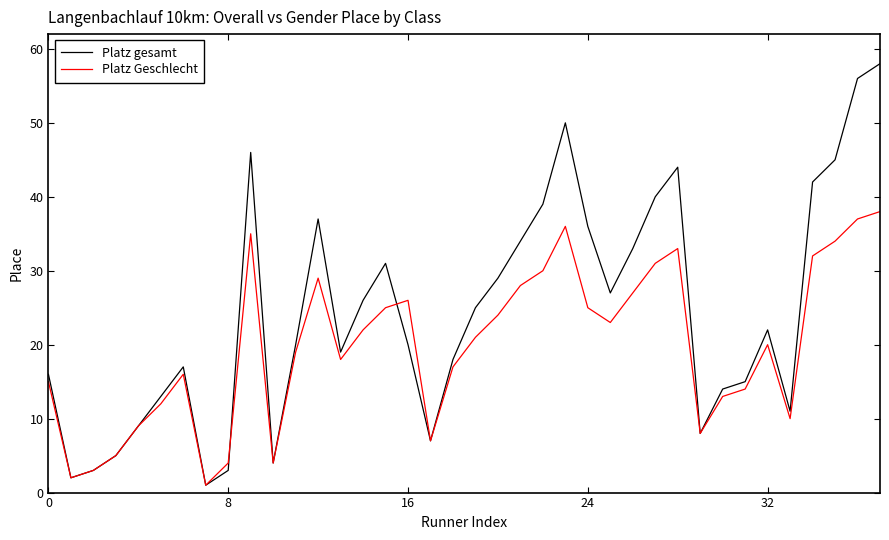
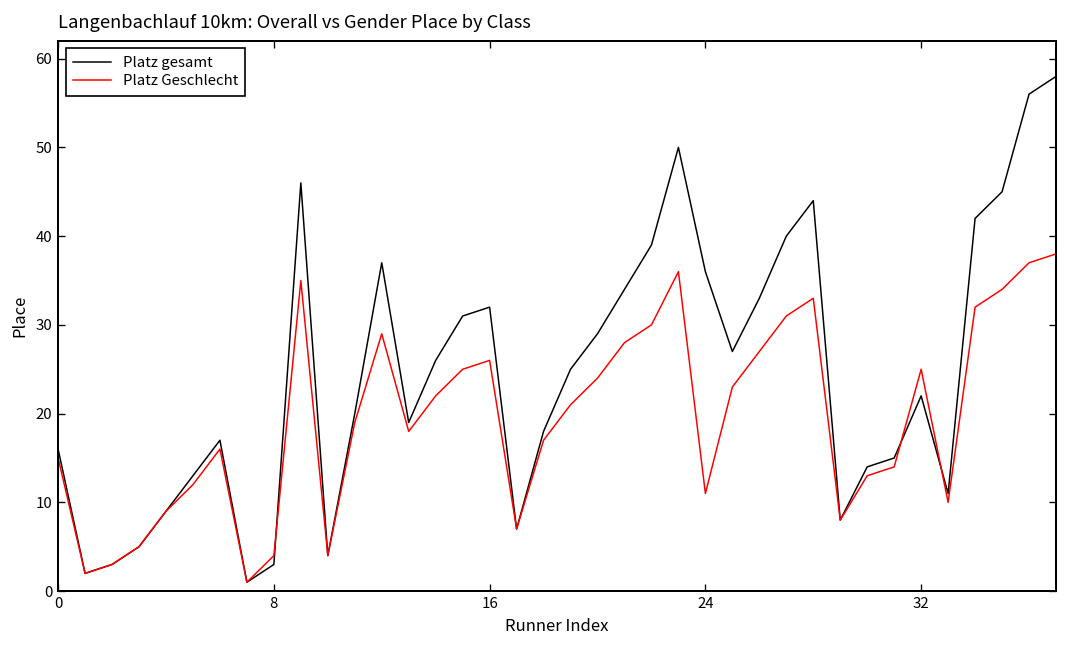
  {
    "Platz gesamt": {
      "0": 16,
      "8": 3,
-     "16": 20,
+     "16": 32,
      "24": 36,
      "32": 22
    },
    "Platz Geschlecht": {
      "0": 15,
      "8": 4,
      "16": 26,
-     "24": 25,
-     "32": 20
+     "24": 11,
+     "32": 25
    }
  }
